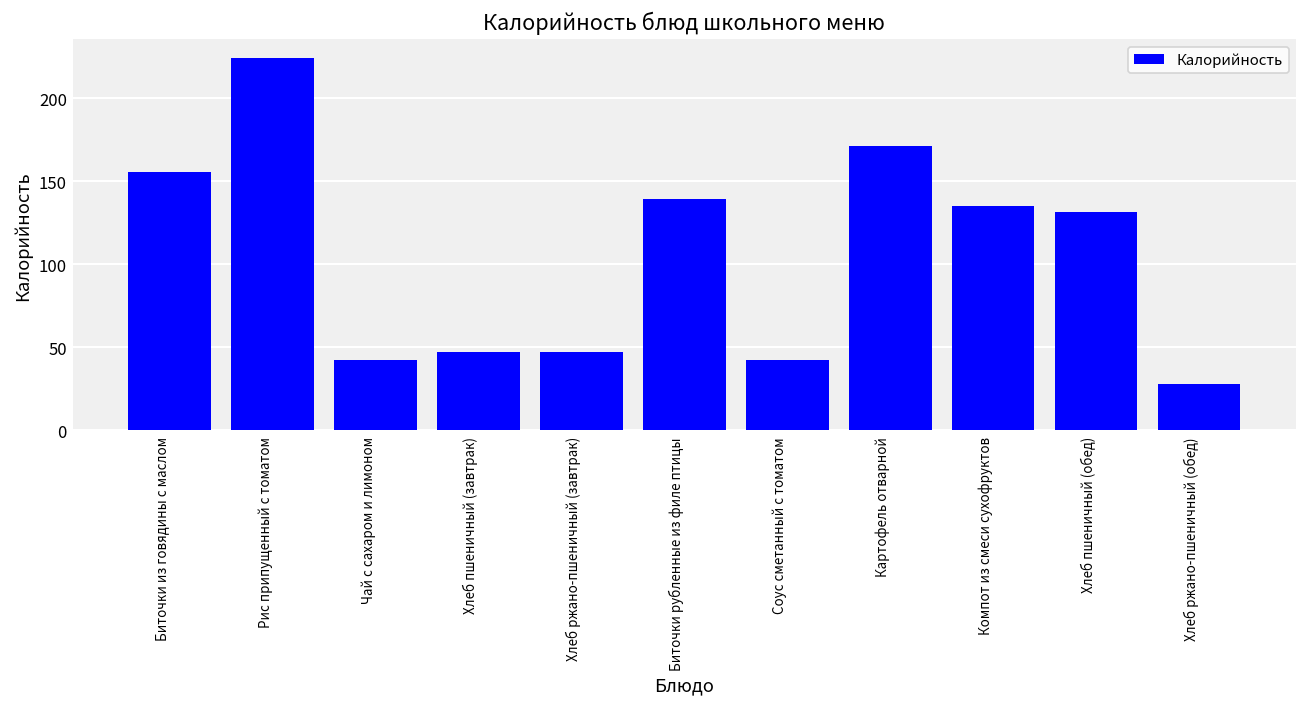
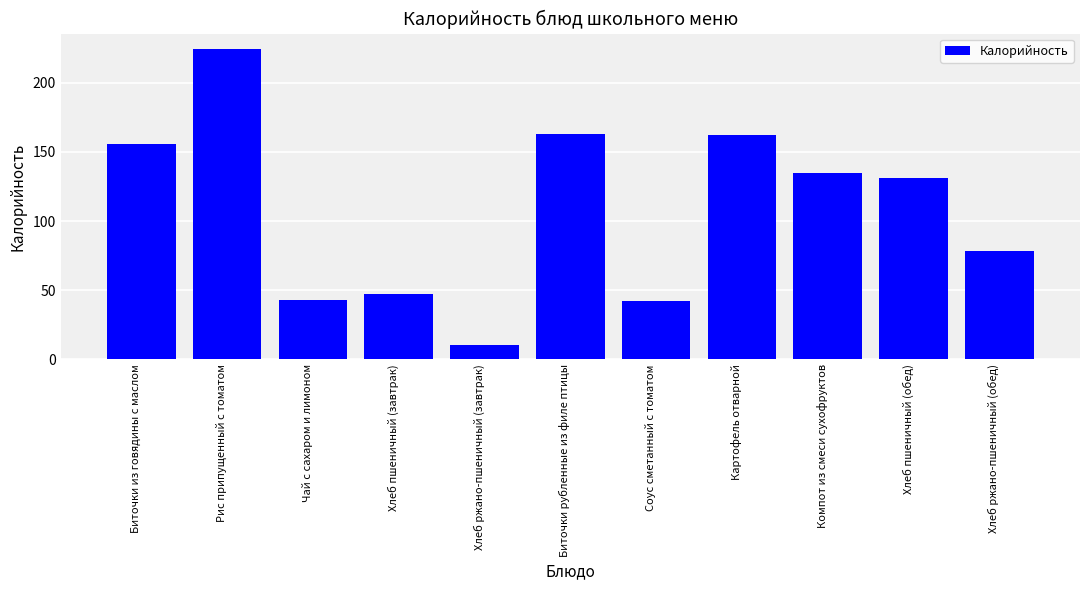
  {
    "Биточки из говядины с маслом": 156,
    "Рис припущенный с томатом": 224,
    "Чай с сахаром и лимоном": 43,
    "Хлеб пшеничный (завтрак)": 47,
-   "Хлеб ржано-пшеничный (завтрак)": 47,
-   "Биточки рубленные из филе птицы": 139,
+   "Хлеб ржано-пшеничный (завтрак)": 10,
+   "Биточки рубленные из филе птицы": 163,
    "Соус сметанный с томатом": 42,
-   "Картофель отварной": 171,
+   "Картофель отварной": 162,
    "Компот из смеси сухофруктов": 135,
    "Хлеб пшеничный (обед)": 131,
-   "Хлеб ржано-пшеничный (обед)": 28
+   "Хлеб ржано-пшеничный (обед)": 79
  }
